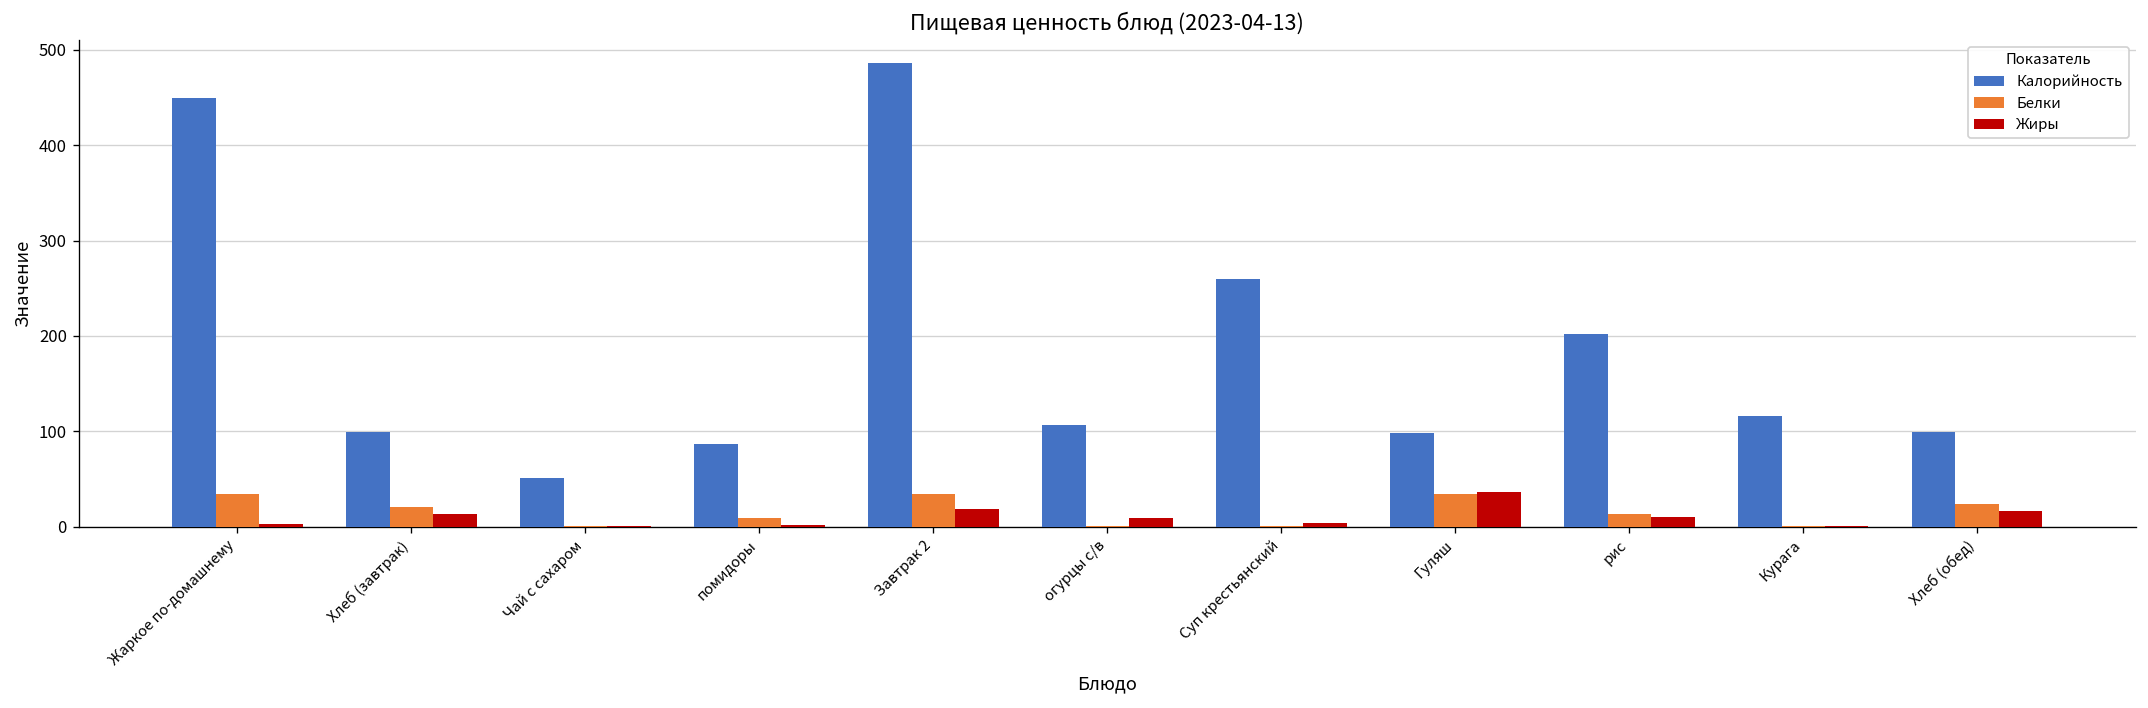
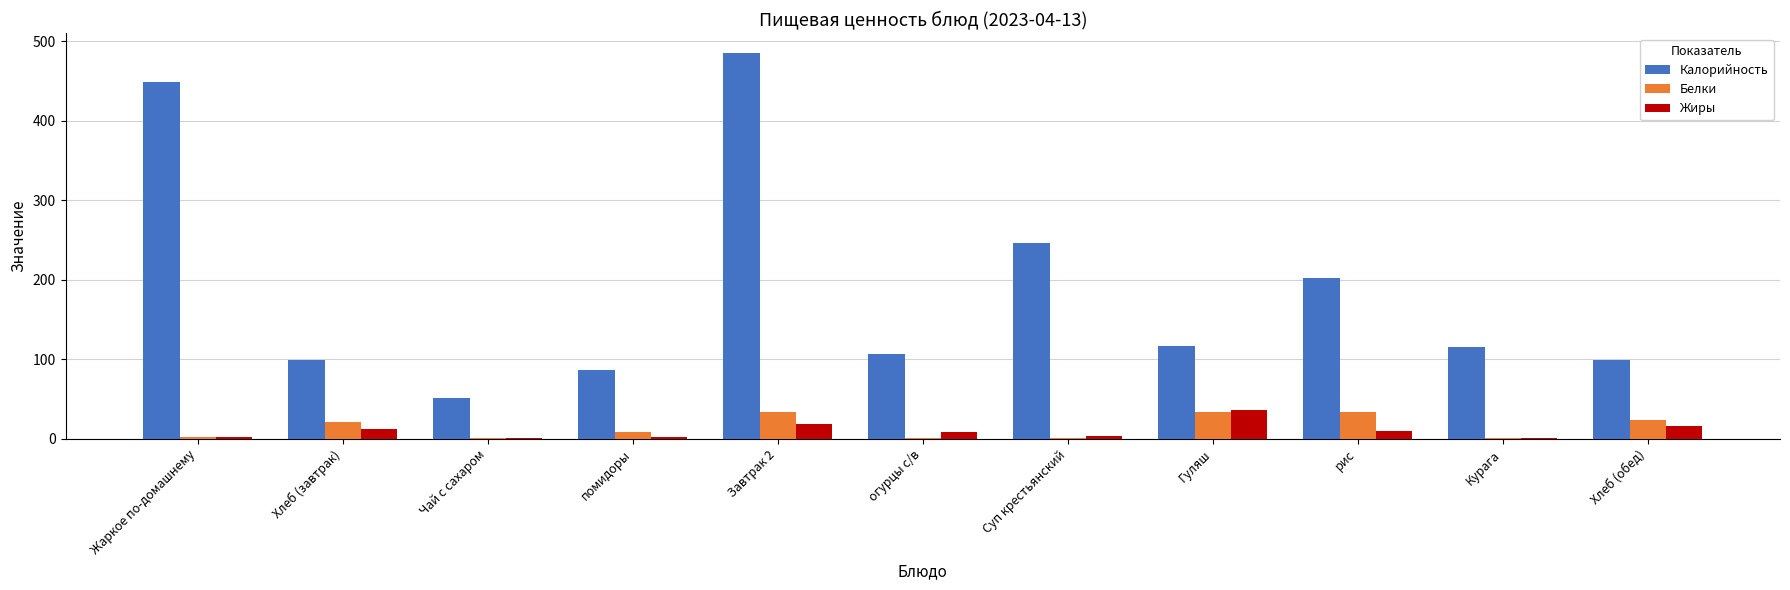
  {
    "Калорийность": {
      "Жаркое по-домашнему": 450,
      "Хлеб (завтрак)": 100,
      "Чай с сахаром": 50,
      "помидоры": 90,
      "Завтрак 2": 490,
      "огурцы с/в": 110,
-     "Суп крестьянский": 260,
-     "Гуляш": 100,
+     "Суп крестьянский": 250,
+     "Гуляш": 120,
      "рис": 200,
      "Курага": 120,
      "Хлеб (обед)": 100
    },
    "Белки": {
-     "Жаркое по-домашнему": 30,
+     "Жаркое по-домашнему": 0,
      "Хлеб (завтрак)": 20,
      "помидоры": 10,
      "Завтрак 2": 30,
      "Гуляш": 30,
-     "рис": 10,
+     "рис": 30,
      "Хлеб (обед)": 20
    },
    "Жиры": {
      "Хлеб (завтрак)": 10,
      "Завтрак 2": 20,
      "огурцы с/в": 10,
      "Суп крестьянский": 0,
      "Гуляш": 40,
      "рис": 10,
      "Хлеб (обед)": 20
    }
  }
